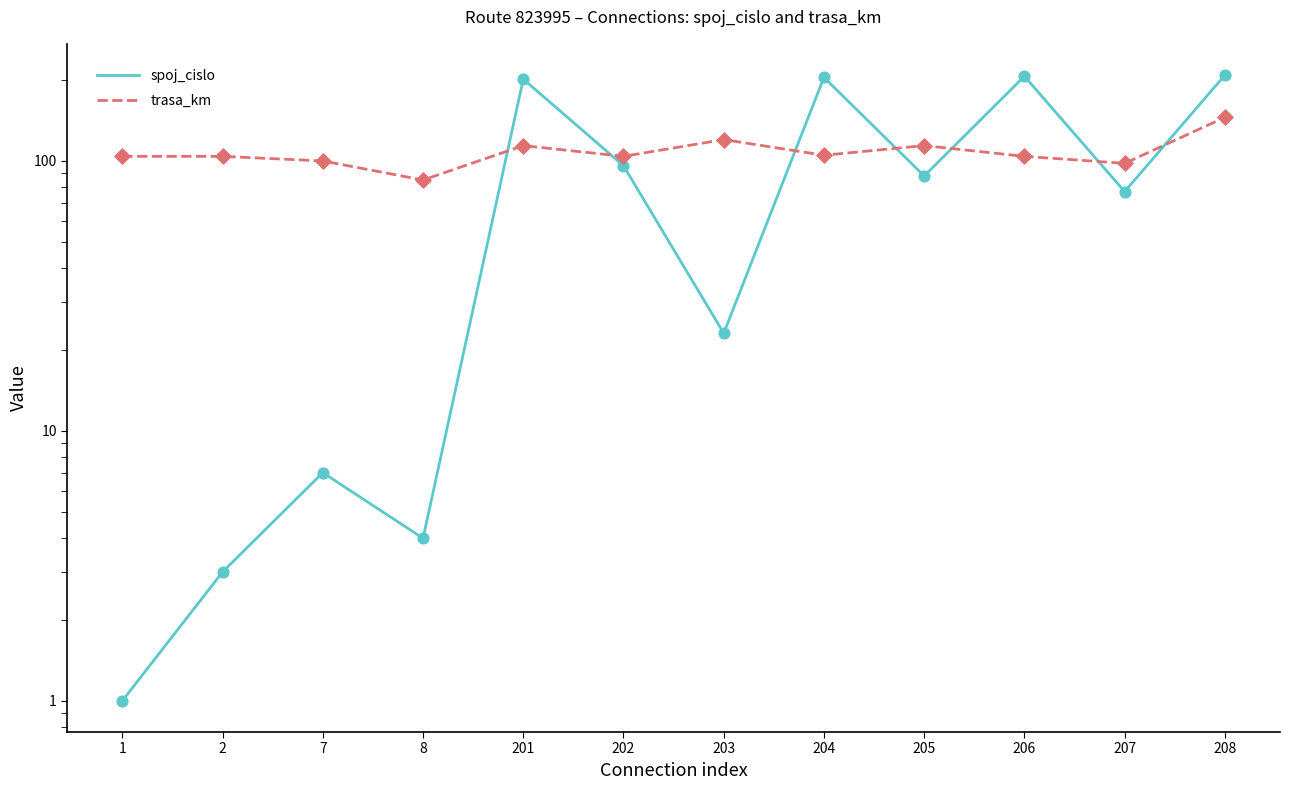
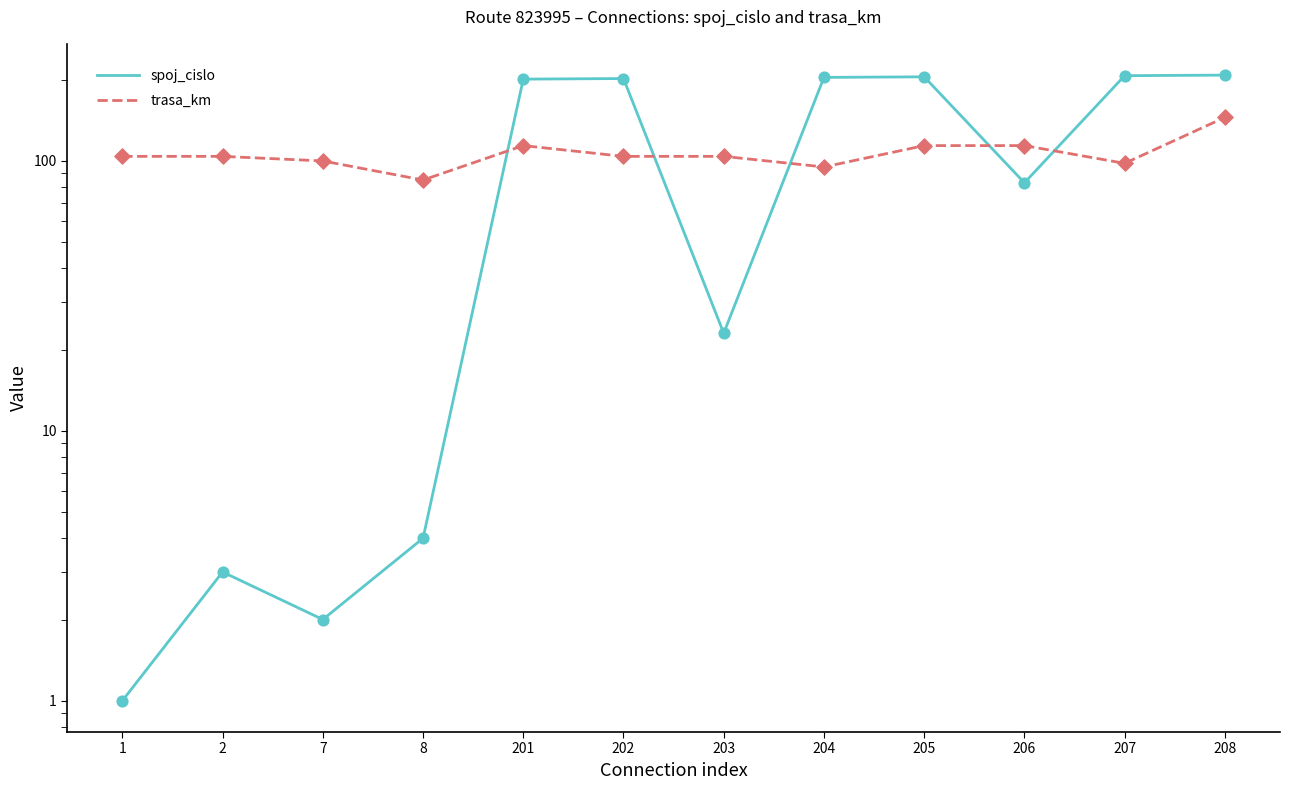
  {
    "spoj_cislo": {
      "1": 1,
      "2": 3,
-     "7": 7,
+     "7": 2,
      "8": 4,
      "201": 200,
-     "202": 96,
+     "202": 200,
      "203": 23,
      "204": 200,
-     "205": 88,
-     "206": 210,
-     "207": 77,
+     "205": 210,
+     "206": 83,
+     "207": 210,
      "208": 210
    },
    "trasa_km": {
      "1": 104,
      "2": 104,
      "7": 100,
      "8": 85,
      "201": 114,
      "202": 104,
-     "203": 120,
-     "204": 105,
+     "203": 104,
+     "204": 95,
      "205": 114,
-     "206": 104,
+     "206": 114,
      "207": 98,
      "208": 150
    }
  }
